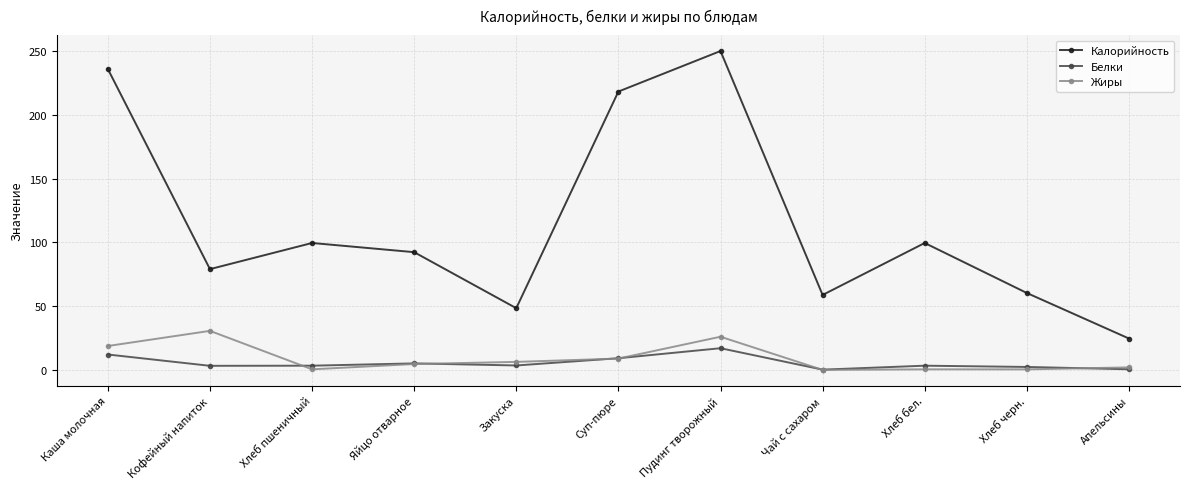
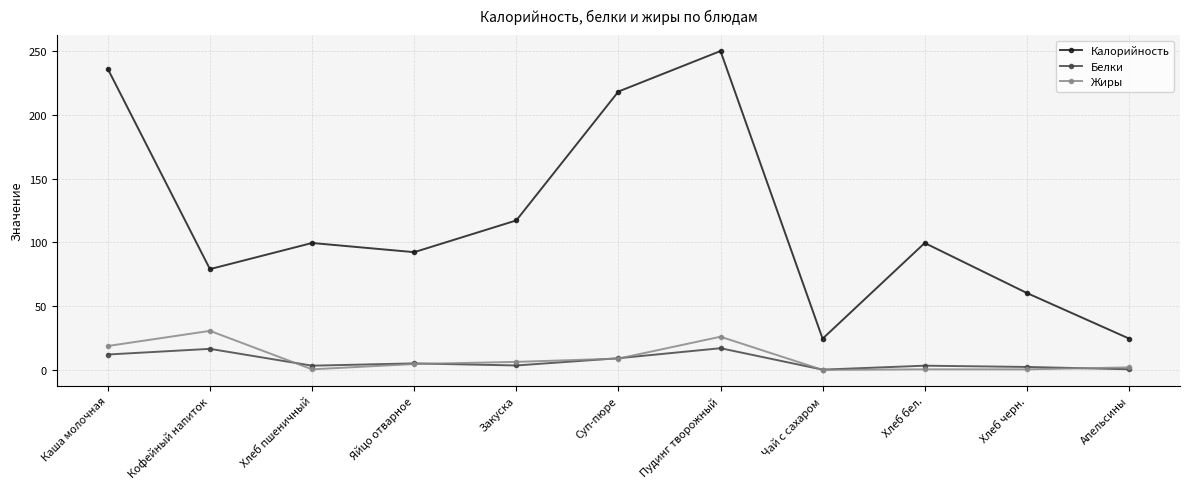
  {
    "Калорийность": {
      "Каша молочная": 236,
      "Кофейный напиток": 79,
      "Хлеб пшеничный": 100,
      "Яйцо отварное": 92,
-     "Закуска": 48,
+     "Закуска": 117,
      "Суп-пюре": 218,
      "Пудинг творожный": 250,
-     "Чай с сахаром": 59,
+     "Чай с сахаром": 24,
      "Хлеб бел.": 100,
      "Хлеб черн.": 60,
      "Апельсины": 25
    },
    "Белки": {
      "Каша молочная": 12,
-     "Кофейный напиток": 3,
+     "Кофейный напиток": 17,
      "Хлеб пшеничный": 3,
      "Закуска": 3,
      "Пудинг творожный": 17,
      "Хлеб бел.": 3
    },
    "Жиры": {
      "Каша молочная": 19,
      "Кофейный напиток": 31,
      "Хлеб пшеничный": 0,
      "Закуска": 6,
      "Пудинг творожный": 26,
      "Хлеб бел.": 0
    }
  }
